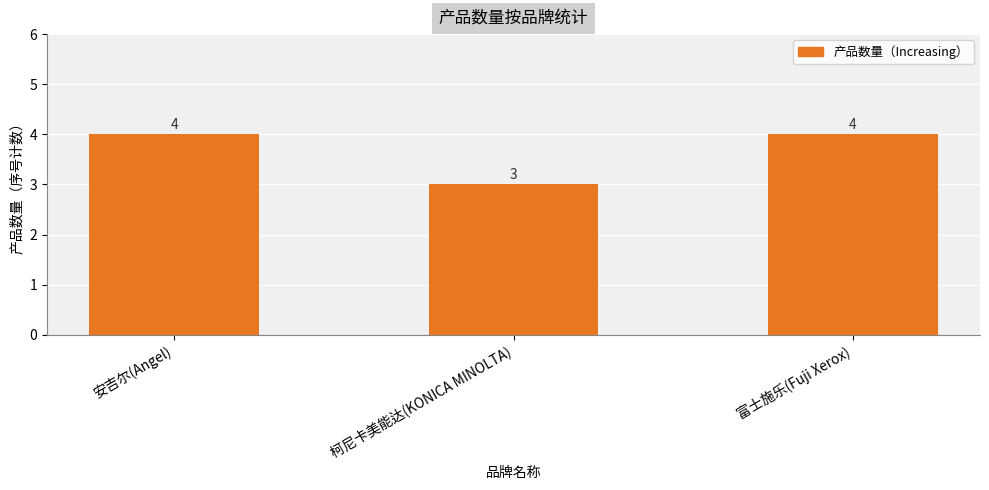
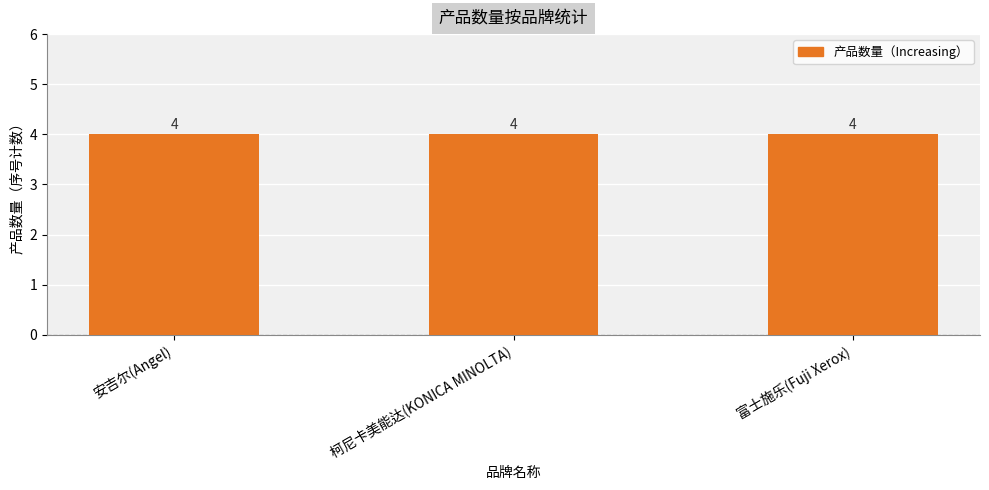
  {
    "安吉尔(Angel)": 4,
-   "柯尼卡美能达(KONICA MINOLTA)": 3,
+   "柯尼卡美能达(KONICA MINOLTA)": 4,
    "富士施乐(Fuji Xerox)": 4
  }
